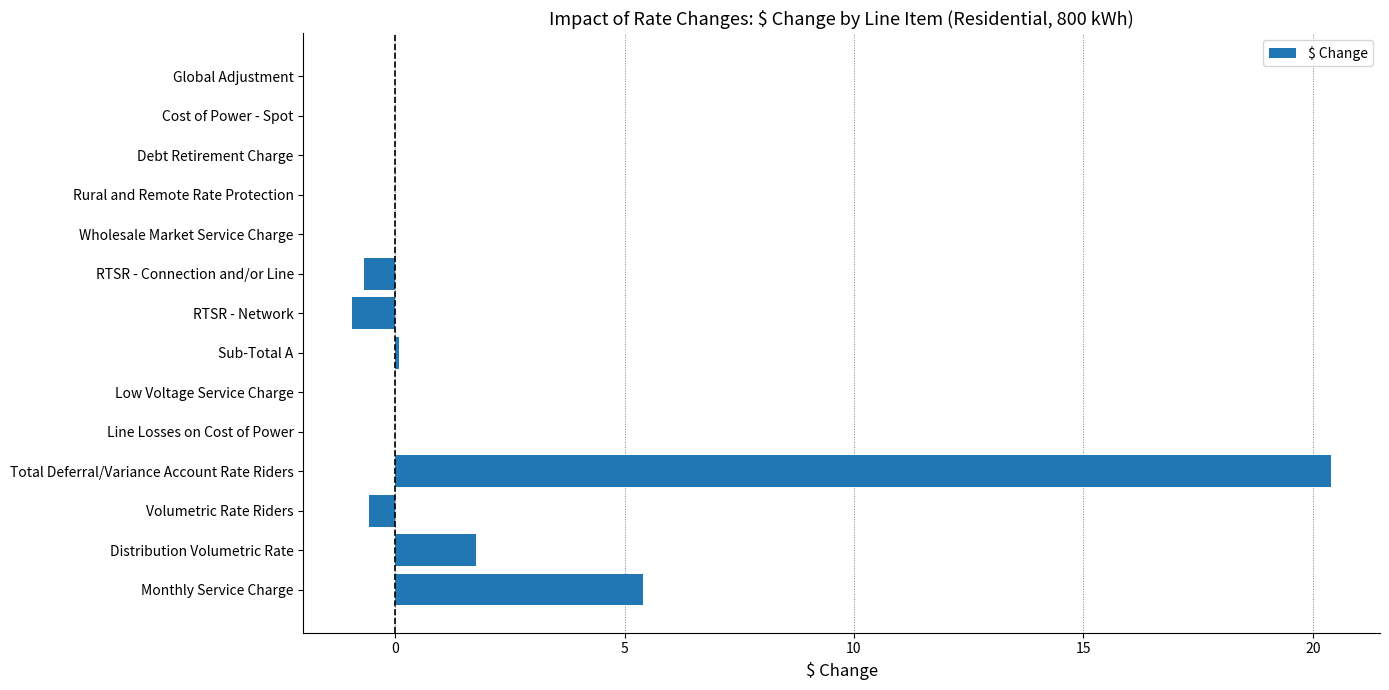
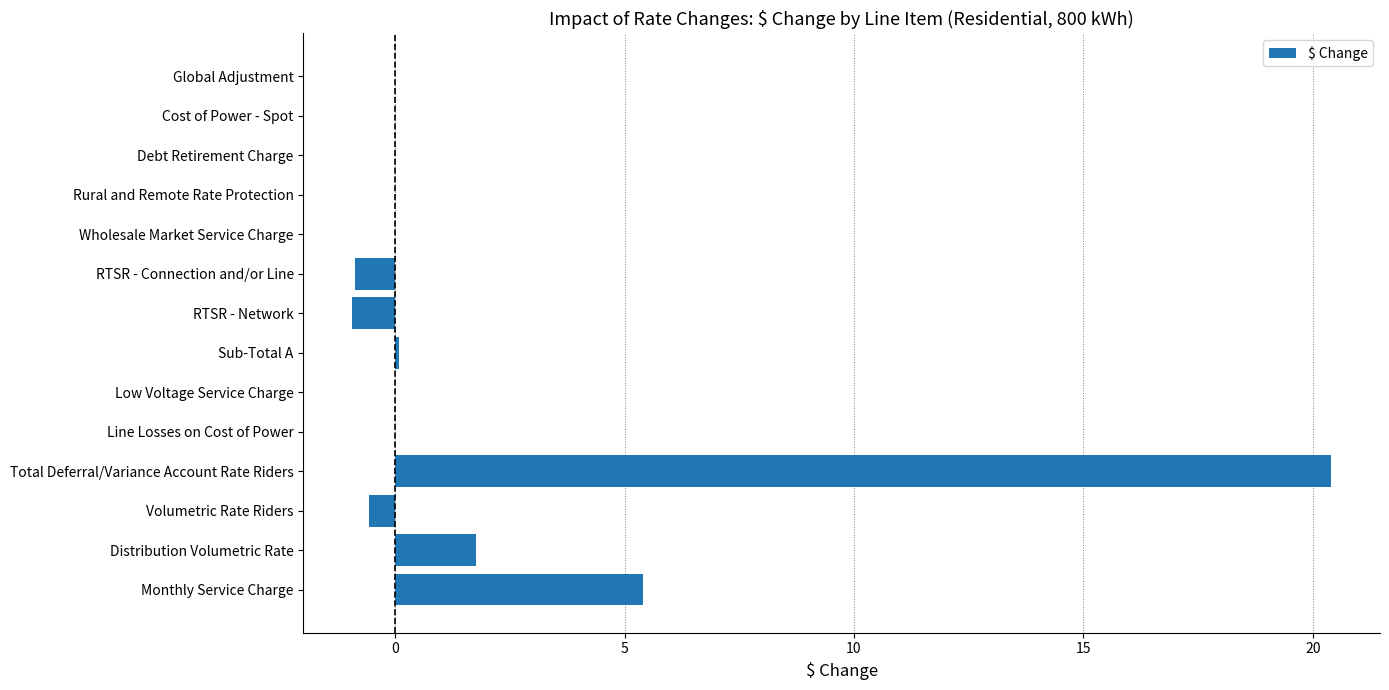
  {
    "Global Adjustment": 0.0,
    "Cost of Power - Spot": 0.0,
    "Debt Retirement Charge": 0.0,
    "Rural and Remote Rate Protection": 0.0,
    "Wholesale Market Service Charge": 0.0,
-   "RTSR - Connection and/or Line": -0.7,
+   "RTSR - Connection and/or Line": -0.9,
    "RTSR - Network": -0.9,
    "Sub-Total A": 0.1,
    "Low Voltage Service Charge": 0.0,
    "Line Losses on Cost of Power": 0.0,
    "Total Deferral/Variance Account Rate Riders": 20.4,
    "Volumetric Rate Riders": -0.6,
    "Distribution Volumetric Rate": 1.8,
    "Monthly Service Charge": 5.4
  }
